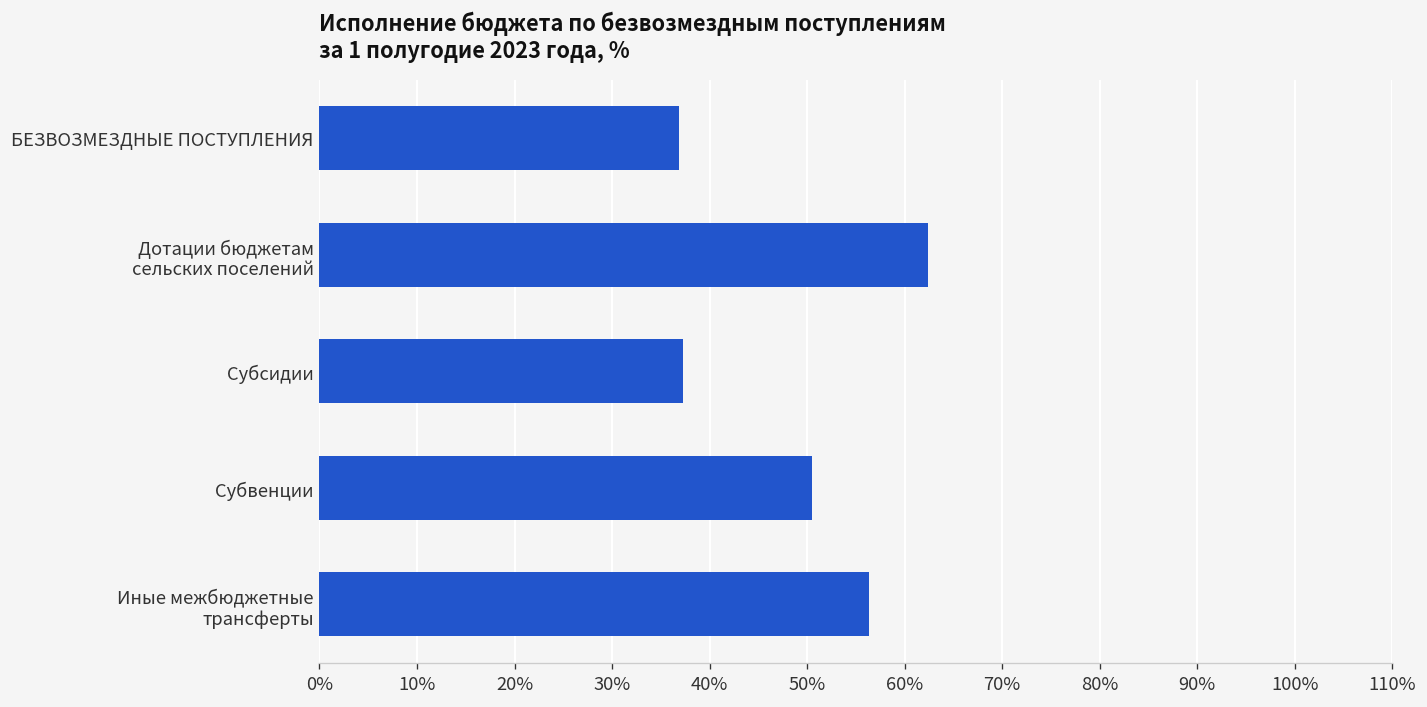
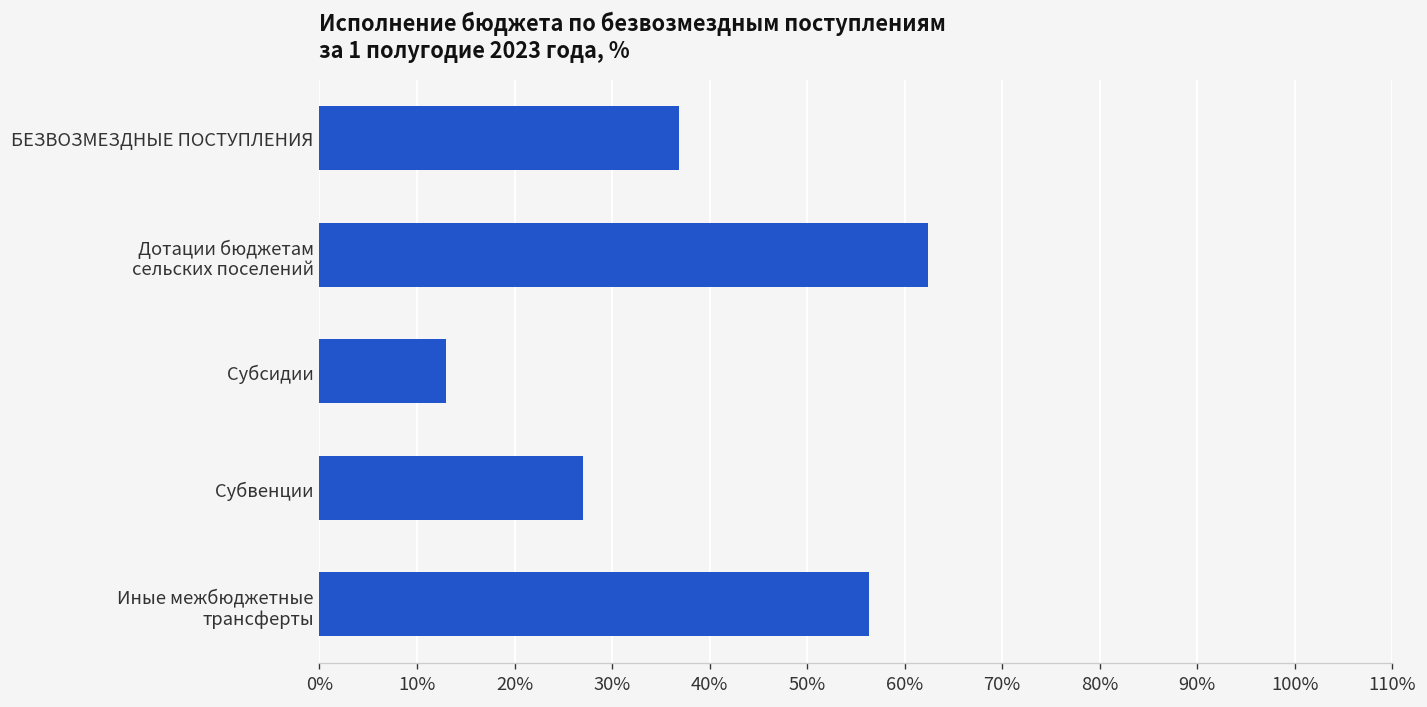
  {
    "БЕЗВОЗМЕЗДНЫЕ ПОСТУПЛЕНИЯ": "37%",
    "Дотации бюджетам сельских поселений": "62%",
-   "Субсидии": "37%",
-   "Субвенции": "51%",
+   "Субсидии": "13%",
+   "Субвенции": "27%",
    "Иные межбюджетные трансферты": "56%"
  }
